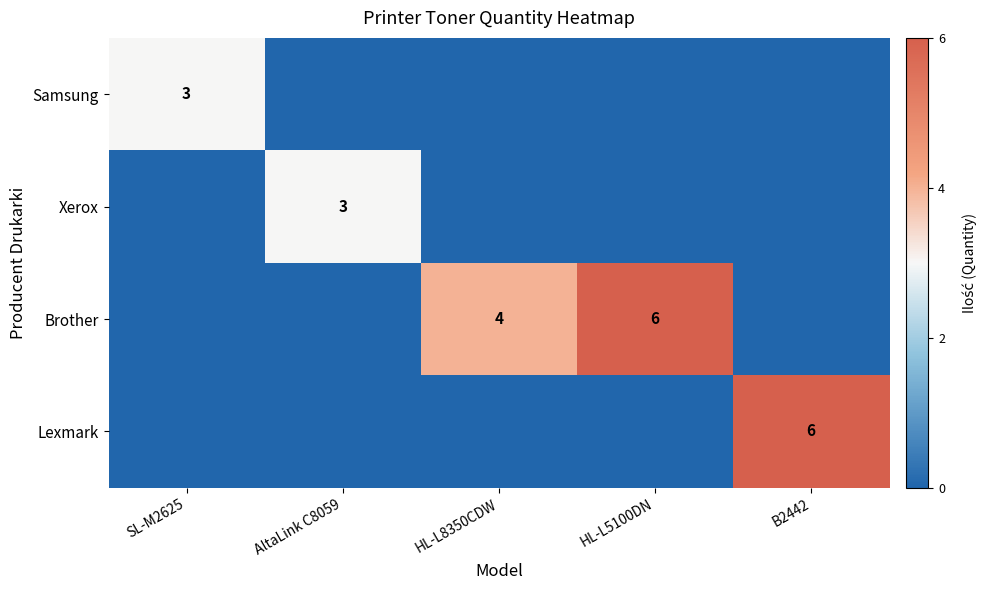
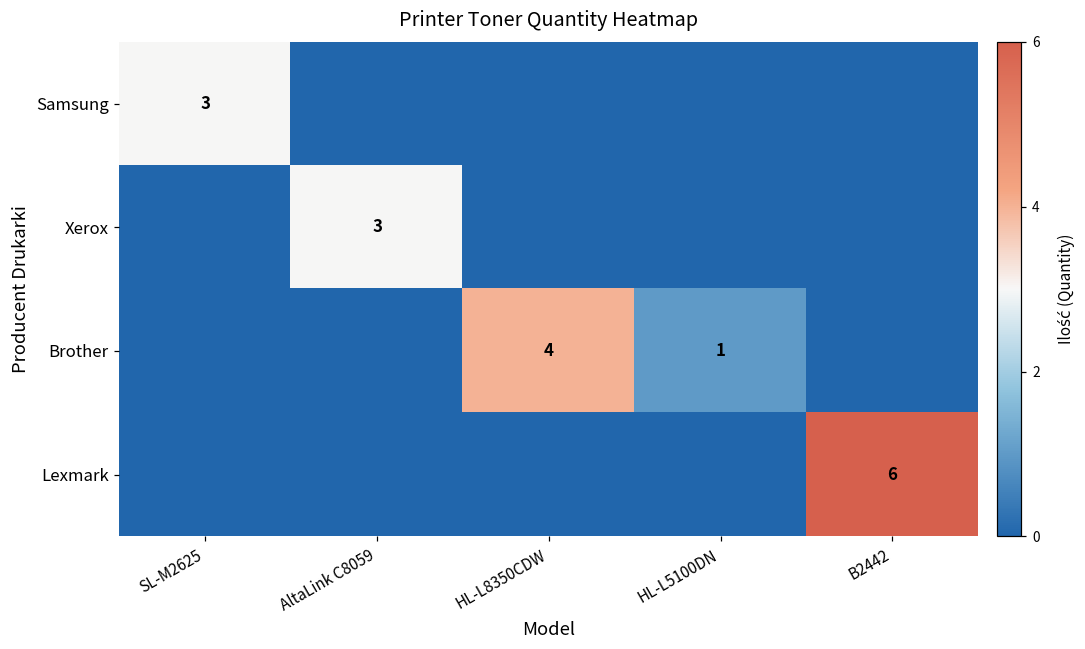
  {
    "Samsung": {
      "SL-M2625": 3
    },
    "Xerox": {
      "AltaLink C8059": 3
    },
    "Brother": {
      "HL-L8350CDW": 4,
-     "HL-L5100DN": 6
+     "HL-L5100DN": 1
    },
    "Lexmark": {
      "B2442": 6
    }
  }
